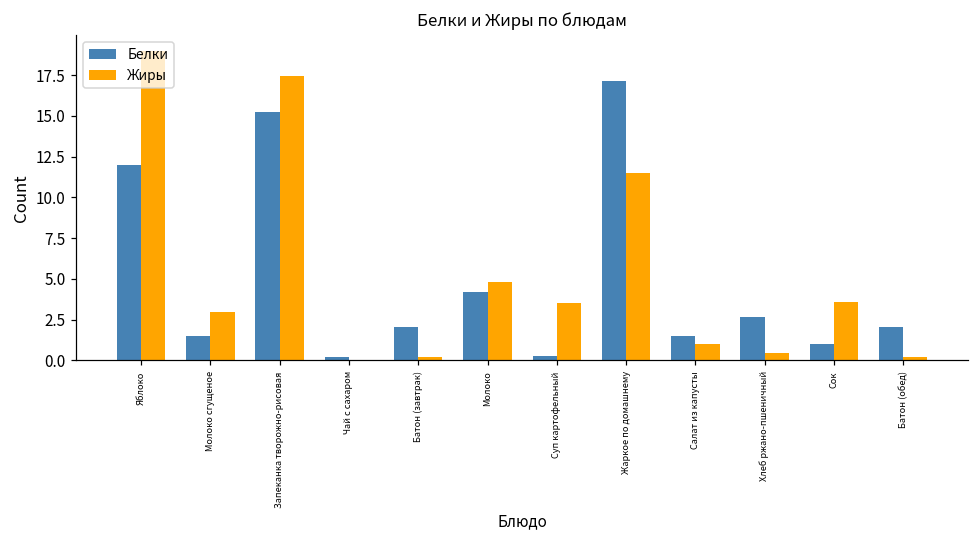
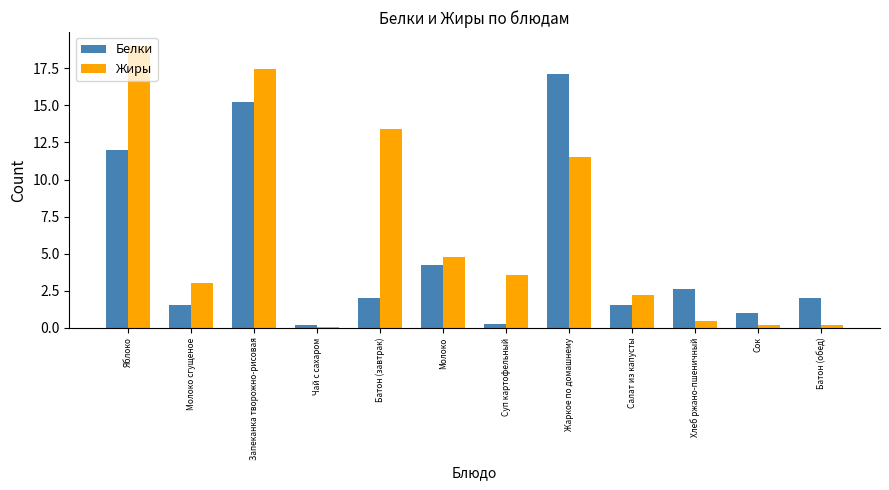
  {
    "Белки": {
      "Яблоко": 12.0,
      "Молоко сгущеное": 1.5,
      "Запеканка творожно-рисовая": 15.2,
      "Чай с сахаром": 0.2,
      "Батон (завтрак)": 2.0,
      "Молоко": 4.2,
      "Суп картофельный": 0.3,
      "Жаркое по домашнему": 17.1,
      "Салат из капусты": 1.5,
      "Хлеб ржано-пшеничный": 2.6,
      "Сок": 1.0,
      "Батон (обед)": 2.0
    },
    "Жиры": {
      "Молоко сгущеное": 3.0,
      "Запеканка творожно-рисовая": 17.5,
-     "Батон (завтрак)": 0.2,
+     "Батон (завтрак)": 13.4,
      "Молоко": 4.8,
      "Суп картофельный": 3.6,
      "Жаркое по домашнему": 11.5,
-     "Салат из капусты": 1.0,
+     "Салат из капусты": 2.2,
      "Хлеб ржано-пшеничный": 0.5,
-     "Сок": 3.6,
+     "Сок": 0.2,
      "Батон (обед)": 0.2
    }
  }
